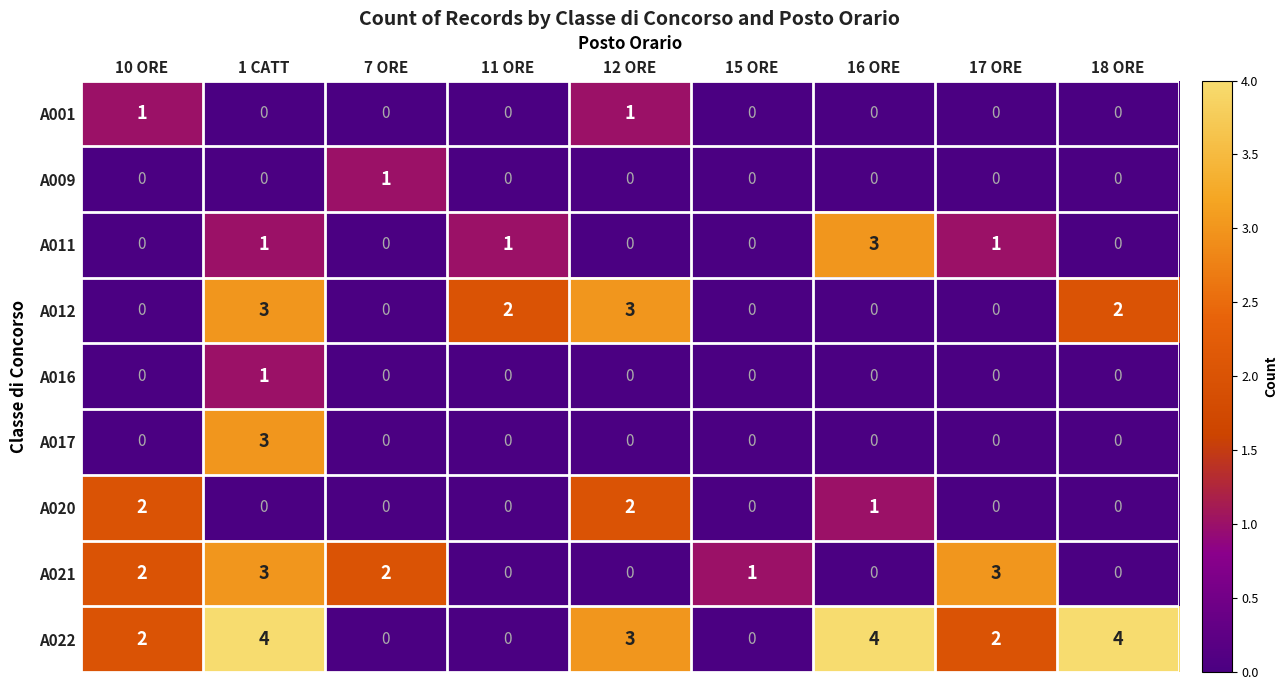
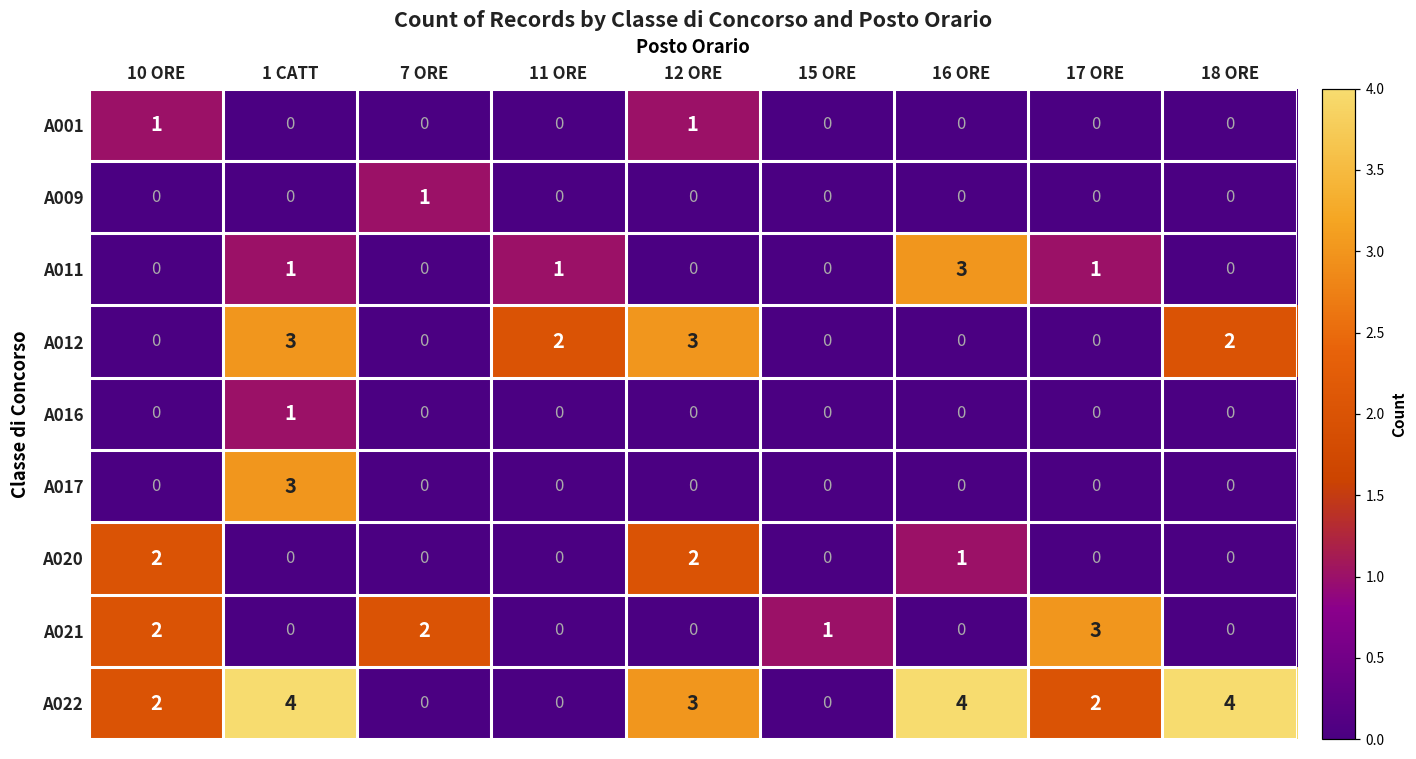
  {
    "A001": {
      "10 ORE": 1,
      "1 CATT": 0,
      "7 ORE": 0,
      "11 ORE": 0,
      "12 ORE": 1,
      "15 ORE": 0,
      "16 ORE": 0,
      "17 ORE": 0,
      "18 ORE": 0
    },
    "A009": {
      "10 ORE": 0,
      "1 CATT": 0,
      "7 ORE": 1,
      "11 ORE": 0,
      "12 ORE": 0,
      "15 ORE": 0,
      "16 ORE": 0,
      "17 ORE": 0,
      "18 ORE": 0
    },
    "A011": {
      "10 ORE": 0,
      "1 CATT": 1,
      "7 ORE": 0,
      "11 ORE": 1,
      "12 ORE": 0,
      "15 ORE": 0,
      "16 ORE": 3,
      "17 ORE": 1,
      "18 ORE": 0
    },
    "A012": {
      "10 ORE": 0,
      "1 CATT": 3,
      "7 ORE": 0,
      "11 ORE": 2,
      "12 ORE": 3,
      "15 ORE": 0,
      "16 ORE": 0,
      "17 ORE": 0,
      "18 ORE": 2
    },
    "A016": {
      "10 ORE": 0,
      "1 CATT": 1,
      "7 ORE": 0,
      "11 ORE": 0,
      "12 ORE": 0,
      "15 ORE": 0,
      "16 ORE": 0,
      "17 ORE": 0,
      "18 ORE": 0
    },
    "A017": {
      "10 ORE": 0,
      "1 CATT": 3,
      "7 ORE": 0,
      "11 ORE": 0,
      "12 ORE": 0,
      "15 ORE": 0,
      "16 ORE": 0,
      "17 ORE": 0,
      "18 ORE": 0
    },
    "A020": {
      "10 ORE": 2,
      "1 CATT": 0,
      "7 ORE": 0,
      "11 ORE": 0,
      "12 ORE": 2,
      "15 ORE": 0,
      "16 ORE": 1,
      "17 ORE": 0,
      "18 ORE": 0
    },
    "A021": {
      "10 ORE": 2,
-     "1 CATT": 3,
+     "1 CATT": 0,
      "7 ORE": 2,
      "11 ORE": 0,
      "12 ORE": 0,
      "15 ORE": 1,
      "16 ORE": 0,
      "17 ORE": 3,
      "18 ORE": 0
    },
    "A022": {
      "10 ORE": 2,
      "1 CATT": 4,
      "7 ORE": 0,
      "11 ORE": 0,
      "12 ORE": 3,
      "15 ORE": 0,
      "16 ORE": 4,
      "17 ORE": 2,
      "18 ORE": 4
    }
  }
